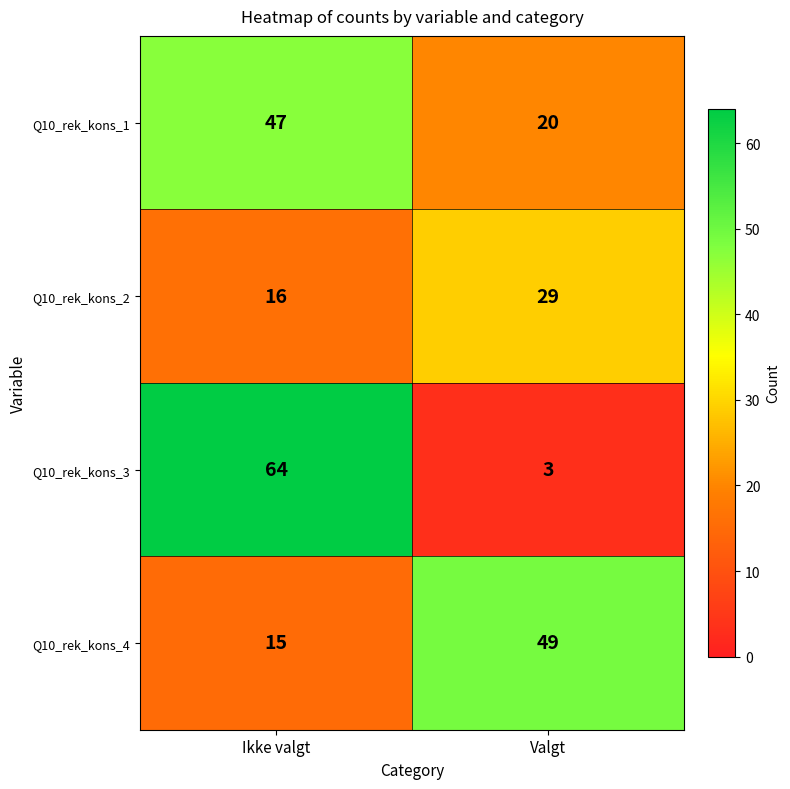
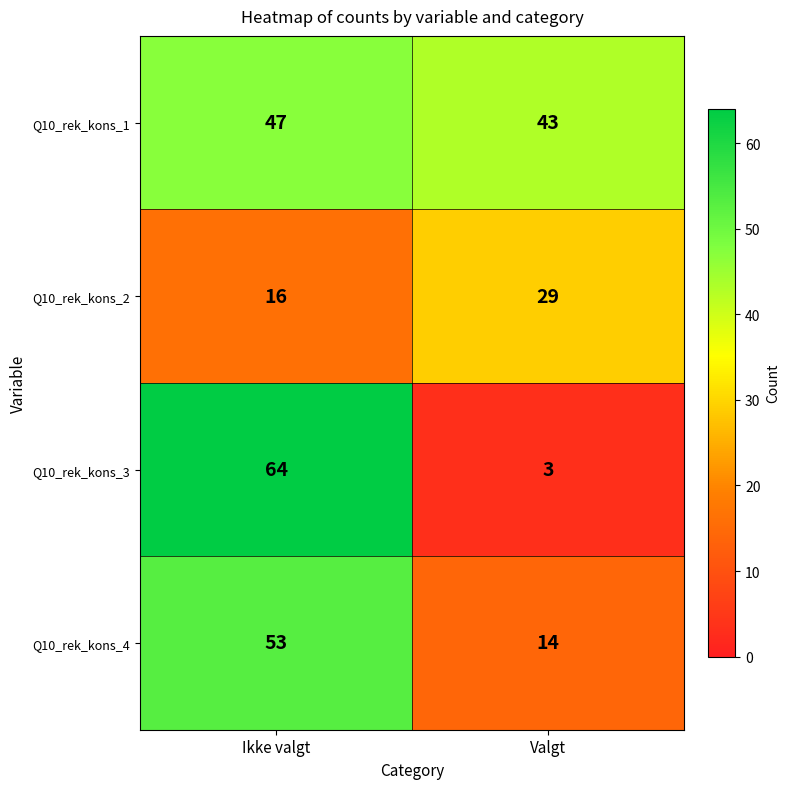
  {
    "Q10_rek_kons_1": {
      "Ikke valgt": 47,
-     "Valgt": 20
+     "Valgt": 43
    },
    "Q10_rek_kons_2": {
      "Ikke valgt": 16,
      "Valgt": 29
    },
    "Q10_rek_kons_3": {
      "Ikke valgt": 64,
      "Valgt": 3
    },
    "Q10_rek_kons_4": {
-     "Ikke valgt": 15,
-     "Valgt": 49
+     "Ikke valgt": 53,
+     "Valgt": 14
    }
  }
